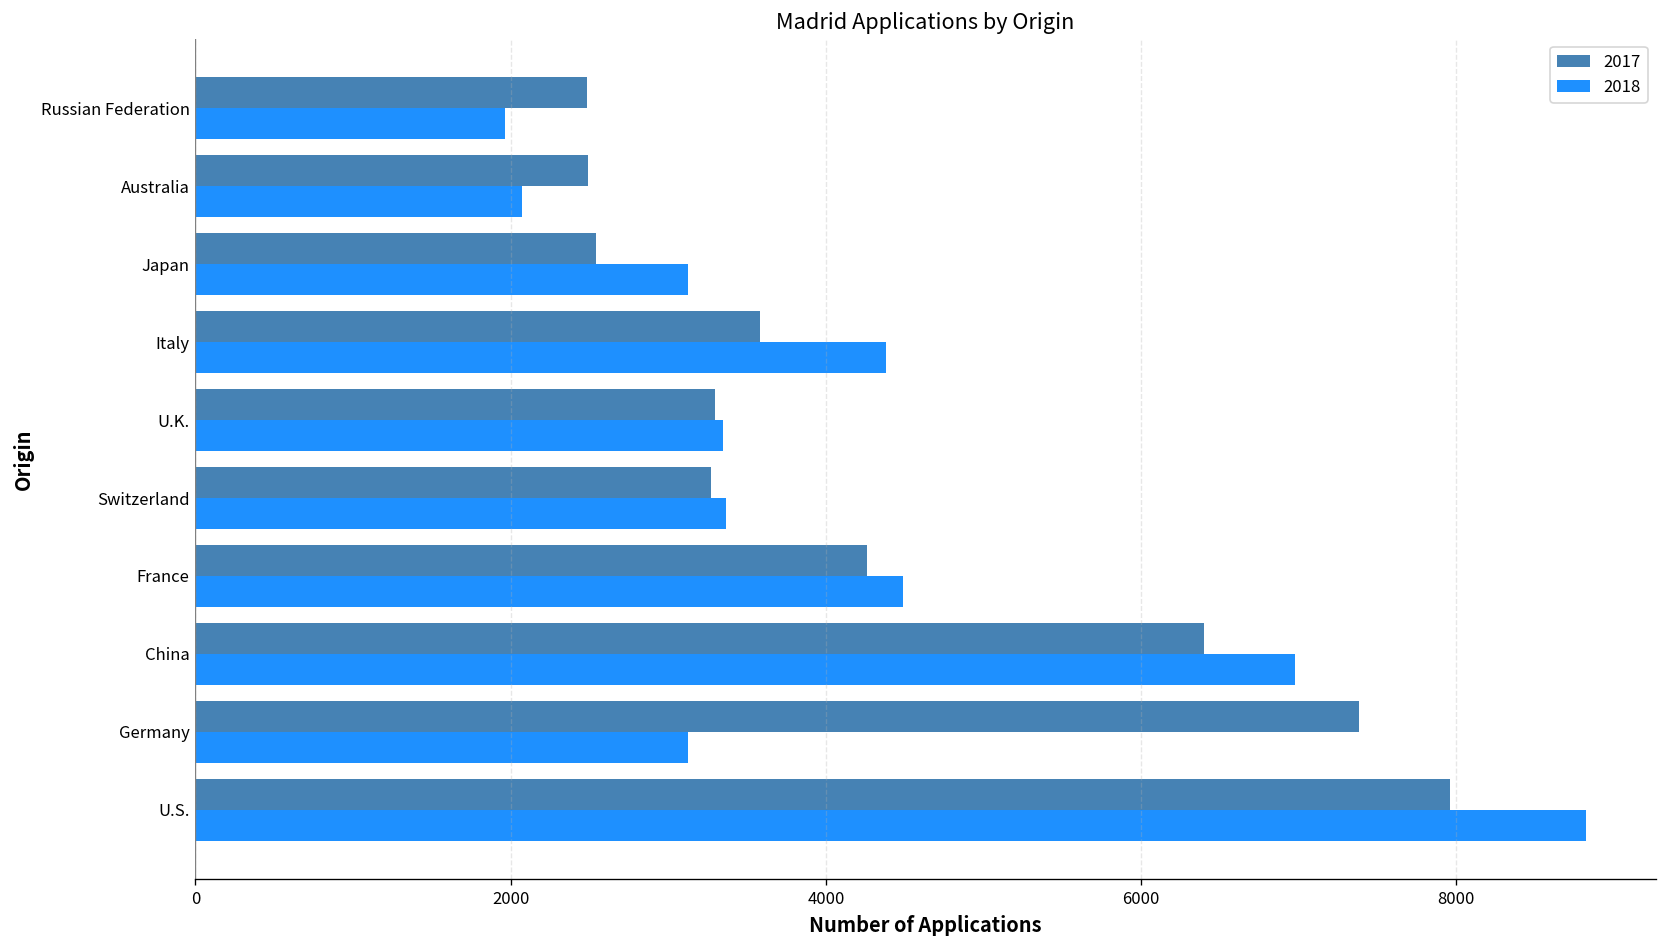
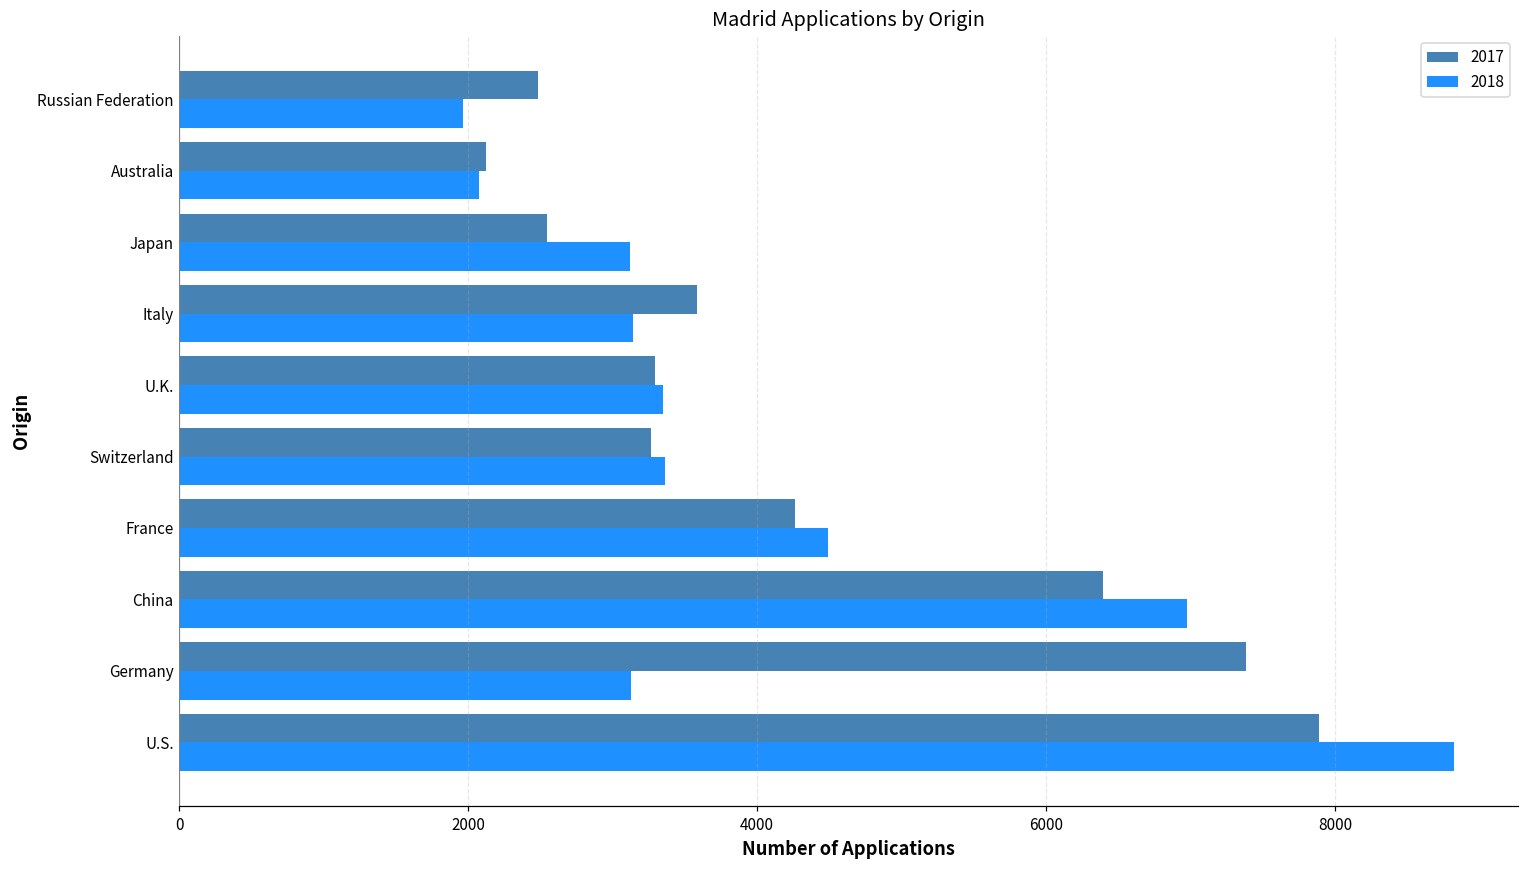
  {
    "2017": {
      "Russian Federation": 2480,
-     "Australia": 2490,
+     "Australia": 2120,
      "Japan": 2540,
      "Italy": 3580,
      "U.K.": 3300,
      "Switzerland": 3270,
      "France": 4260,
      "China": 6400,
      "Germany": 7380,
-     "U.S.": 7960
+     "U.S.": 7890
    },
    "2018": {
      "Russian Federation": 1970,
      "Australia": 2070,
      "Japan": 3120,
-     "Italy": 4380,
+     "Italy": 3140,
      "U.K.": 3350,
      "Switzerland": 3360,
      "France": 4490,
      "China": 6980,
      "Germany": 3130,
      "U.S.": 8830
    }
  }
